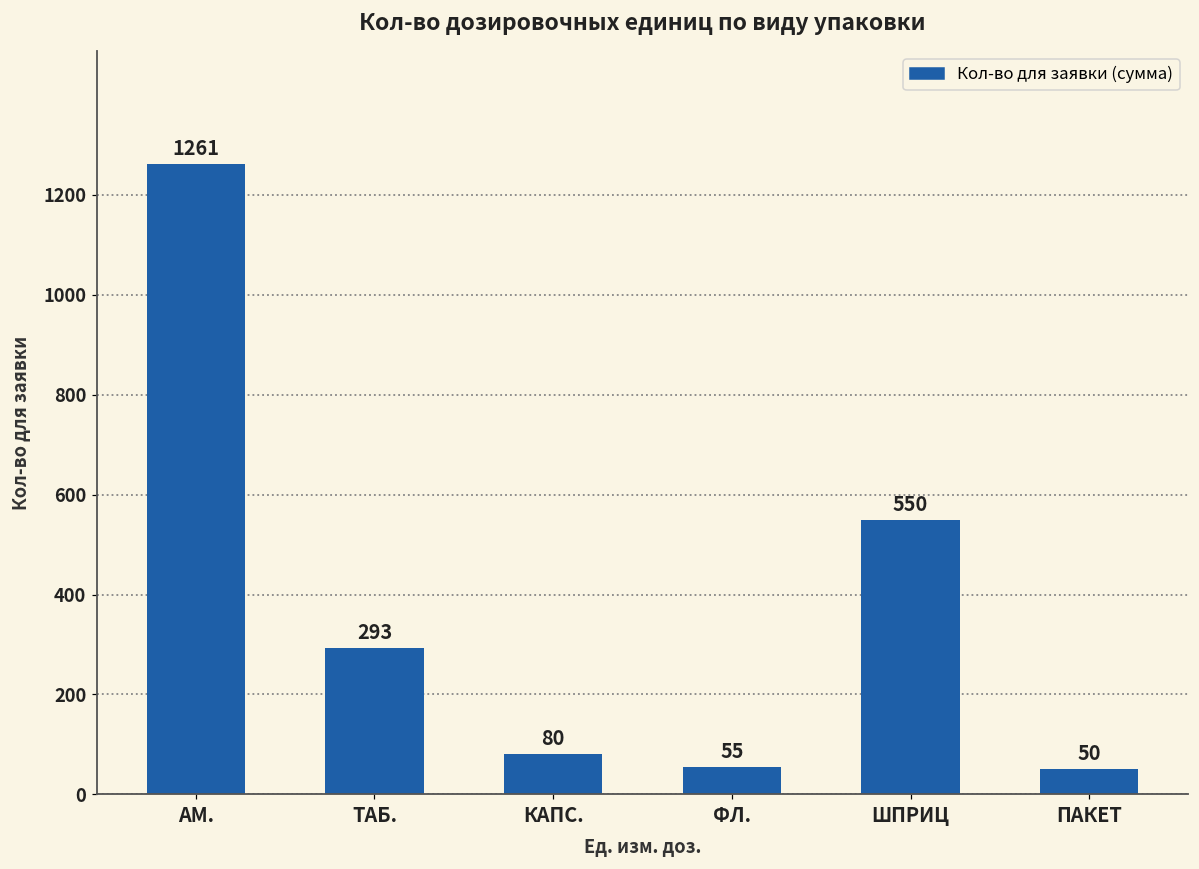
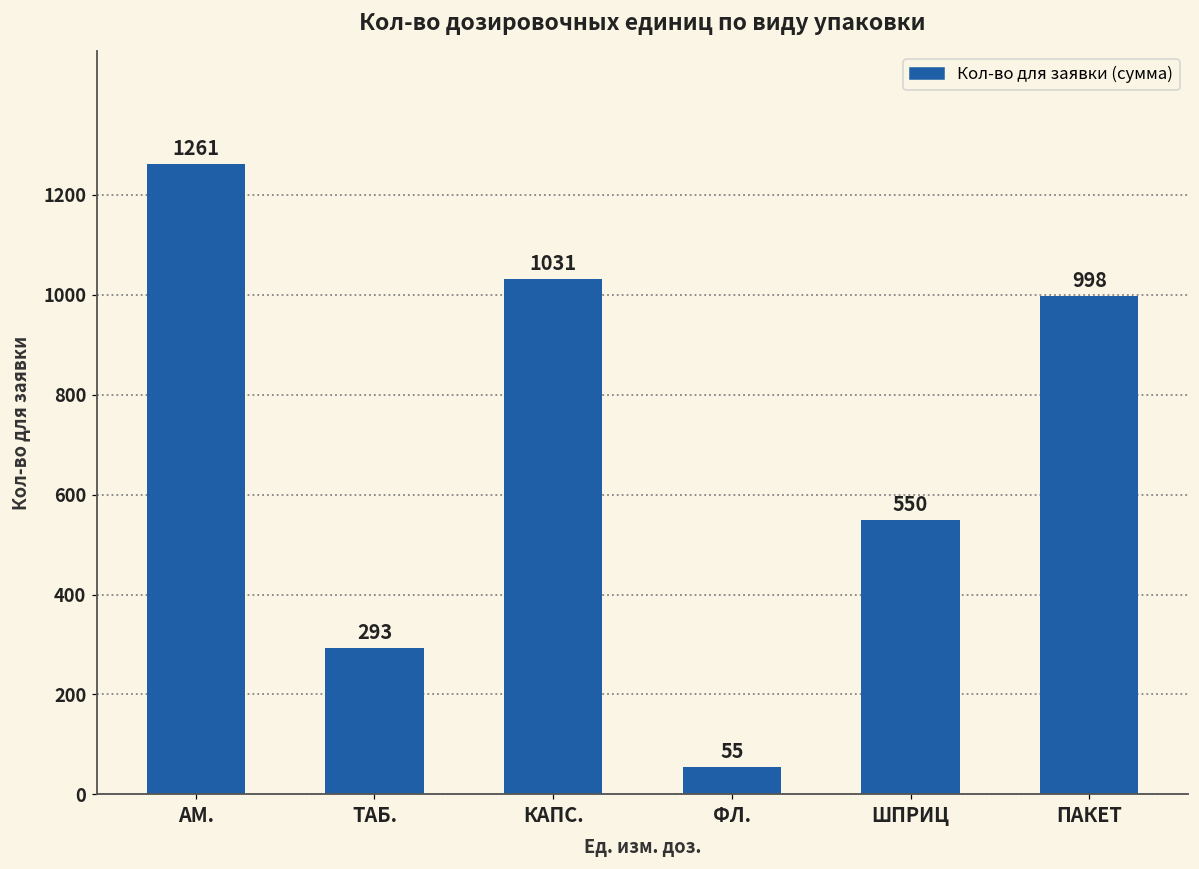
  {
    "АМ.": 1261,
    "ТАБ.": 293,
-   "КАПС.": 80,
+   "КАПС.": 1031,
    "ФЛ.": 55,
    "ШПРИЦ": 550,
-   "ПАКЕТ": 50
+   "ПАКЕТ": 998
  }
